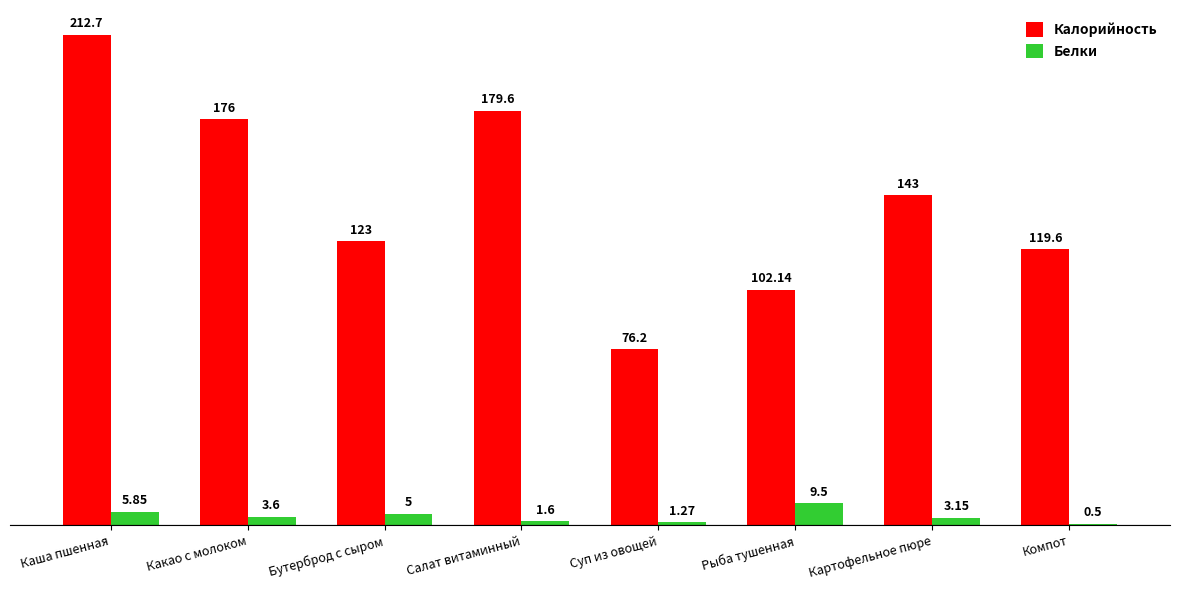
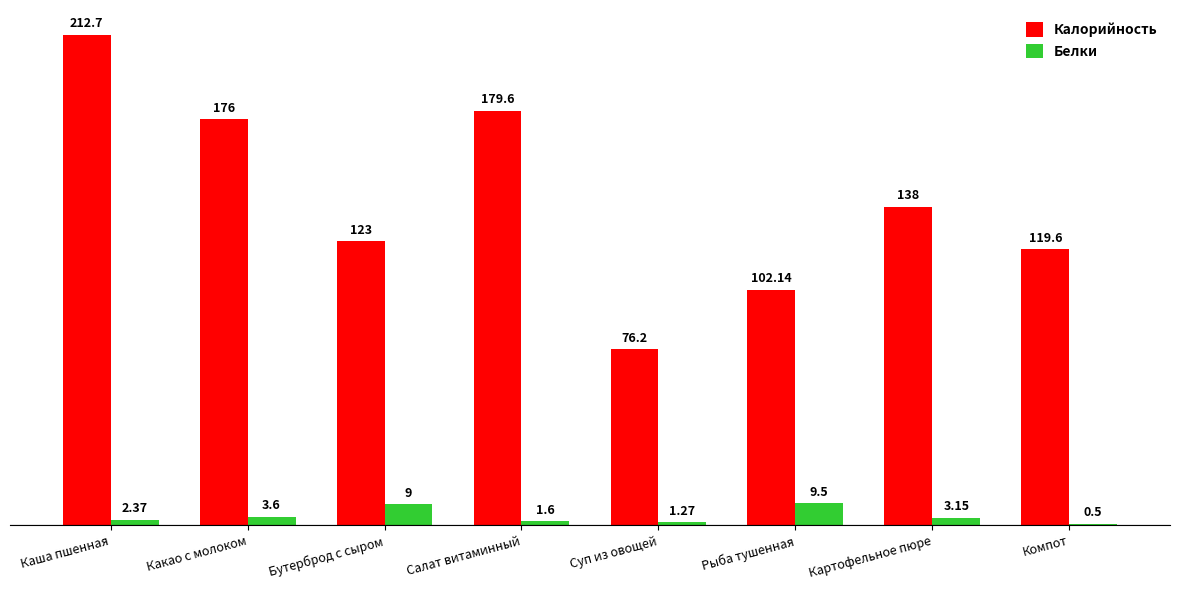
  {
    "Калорийность": {
      "Каша пшенная": 212.7,
      "Какао с молоком": 176,
      "Бутерброд с сыром": 123,
      "Салат витаминный": 179.6,
      "Суп из овощей": 76.2,
      "Рыба тушенная": 102.14,
-     "Картофельное пюре": 143,
+     "Картофельное пюре": 138,
      "Компот": 119.6
    },
    "Белки": {
-     "Каша пшенная": 5.85,
+     "Каша пшенная": 2.37,
      "Какао с молоком": 3.6,
-     "Бутерброд с сыром": 5,
+     "Бутерброд с сыром": 9,
      "Салат витаминный": 1.6,
      "Суп из овощей": 1.27,
      "Рыба тушенная": 9.5,
      "Картофельное пюре": 3.15,
      "Компот": 0.5
    }
  }
